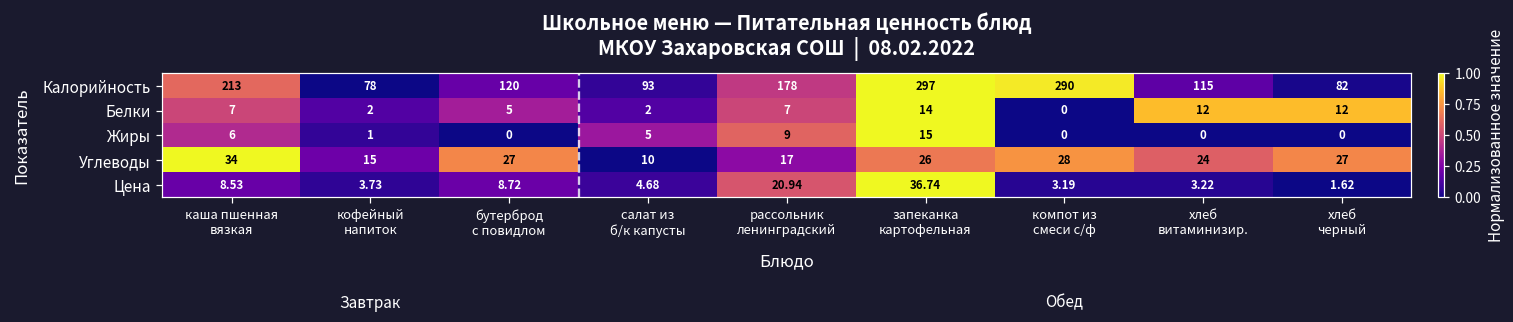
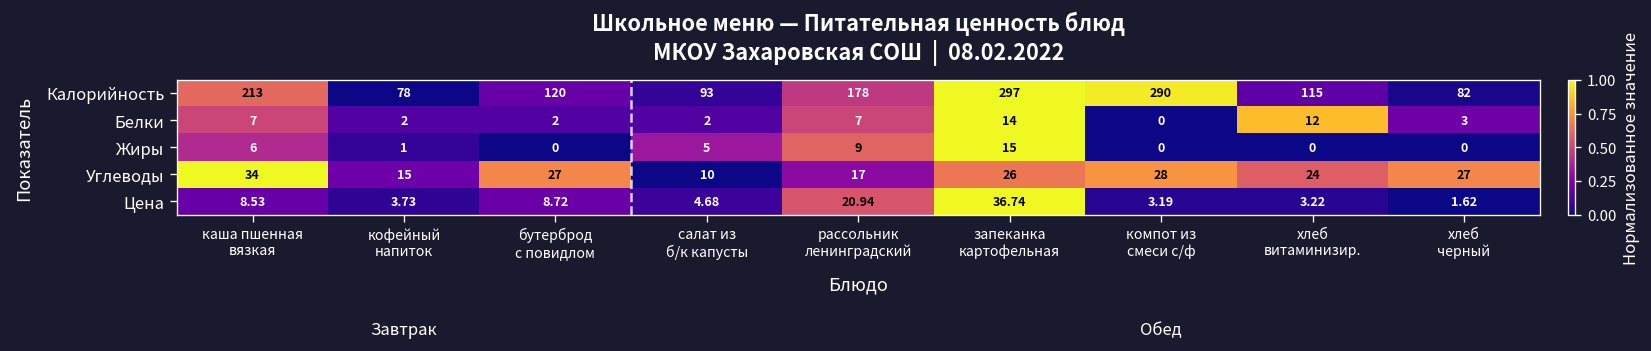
  {
    "Калорийность": {
      "каша пшенная вязкая": 213,
      "кофейный напиток": 78,
      "бутерброд с повидлом": 120,
      "салат из б/к капусты": 93,
      "рассольник ленинградский": 178,
      "запеканка картофельная": 297,
      "компот из смеси с/ф": 290,
      "хлеб витаминизир.": 115,
      "хлеб черный": 82
    },
    "Белки": {
      "каша пшенная вязкая": 7,
      "кофейный напиток": 2,
-     "бутерброд с повидлом": 5,
+     "бутерброд с повидлом": 2,
      "салат из б/к капусты": 2,
      "рассольник ленинградский": 7,
      "запеканка картофельная": 14,
      "компот из смеси с/ф": 0,
      "хлеб витаминизир.": 12,
-     "хлеб черный": 12
+     "хлеб черный": 3
    },
    "Жиры": {
      "каша пшенная вязкая": 6,
      "кофейный напиток": 1,
      "бутерброд с повидлом": 0,
      "салат из б/к капусты": 5,
      "рассольник ленинградский": 9,
      "запеканка картофельная": 15,
      "компот из смеси с/ф": 0,
      "хлеб витаминизир.": 0,
      "хлеб черный": 0
    },
    "Углеводы": {
      "каша пшенная вязкая": 34,
      "кофейный напиток": 15,
      "бутерброд с повидлом": 27,
      "салат из б/к капусты": 10,
      "рассольник ленинградский": 17,
      "запеканка картофельная": 26,
      "компот из смеси с/ф": 28,
      "хлеб витаминизир.": 24,
      "хлеб черный": 27
    },
    "Цена": {
      "каша пшенная вязкая": 8.53,
      "кофейный напиток": 3.73,
      "бутерброд с повидлом": 8.72,
      "салат из б/к капусты": 4.68,
      "рассольник ленинградский": 20.94,
      "запеканка картофельная": 36.74,
      "компот из смеси с/ф": 3.19,
      "хлеб витаминизир.": 3.22,
      "хлеб черный": 1.62
    }
  }
